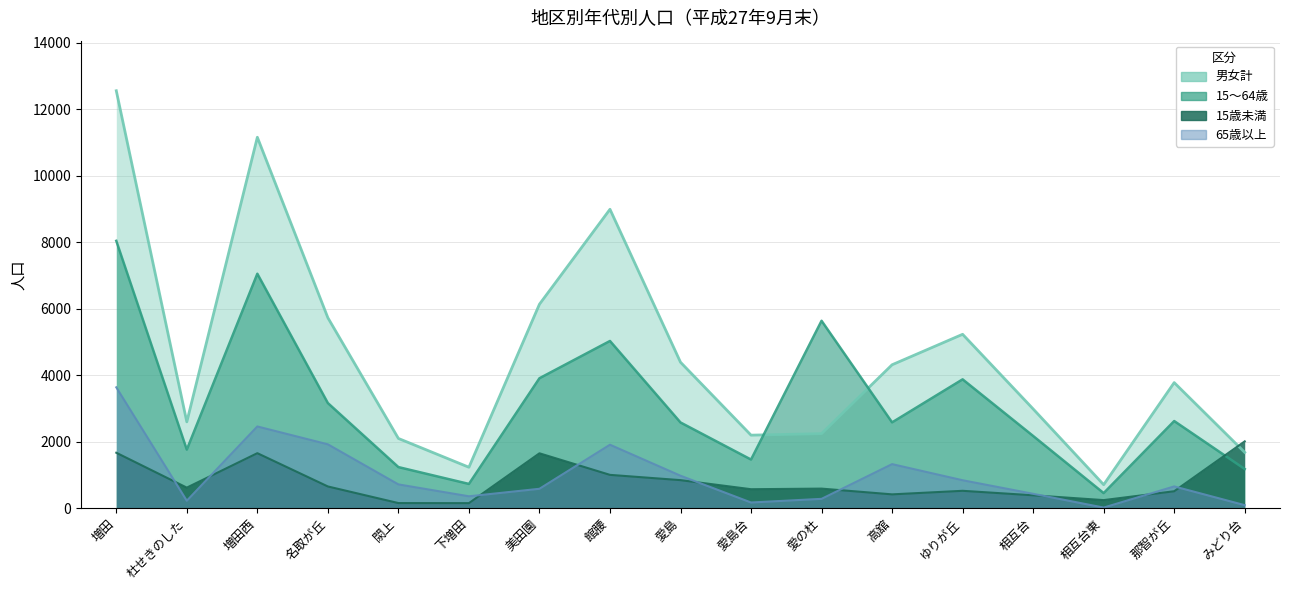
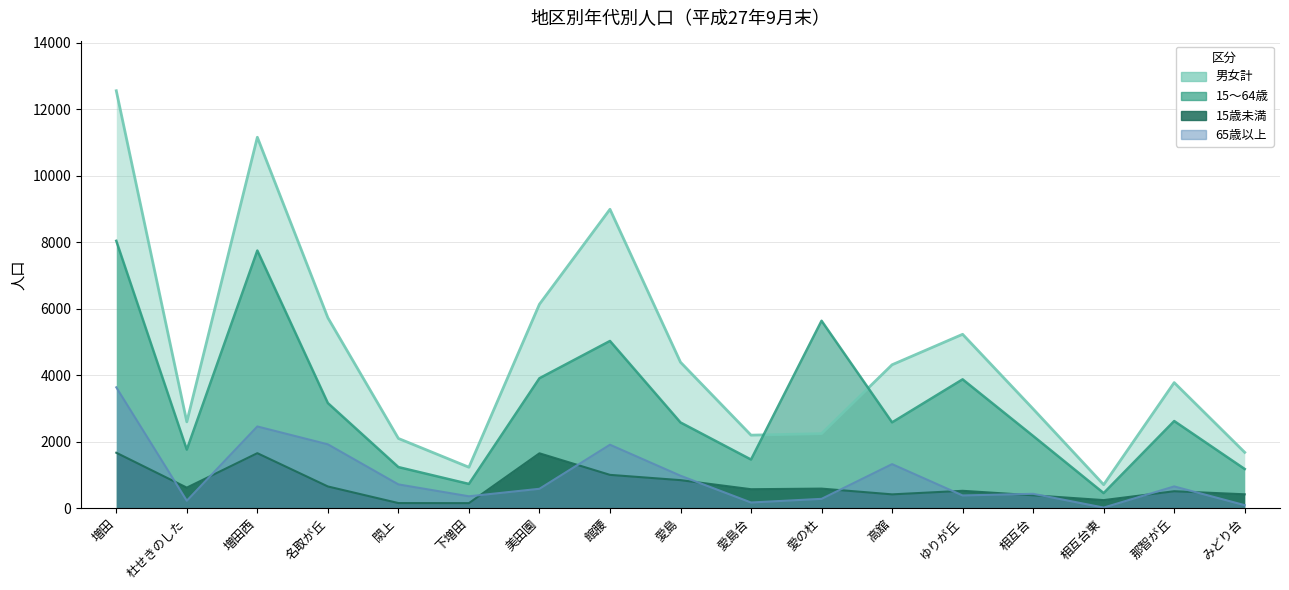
  {
    "男女計": {
      "増田": 12600,
      "杜せきのした": 2600,
      "増田西": 11200,
      "名取が丘": 5700,
      "閖上": 2100,
      "下増田": 1200,
      "美田園": 6100,
      "館腰": 9000,
      "愛島": 4400,
      "愛島台": 2200,
      "愛の杜": 2200,
      "高舘": 4300,
      "ゆりが丘": 5200,
      "相互台": 3000,
      "相互台東": 700,
      "那智が丘": 3800,
      "みどり台": 1700
    },
    "15～64歳": {
      "増田": 8000,
      "杜せきのした": 1800,
-     "増田西": 7100,
+     "増田西": 7800,
      "名取が丘": 3200,
      "閖上": 1200,
      "下増田": 700,
      "美田園": 3900,
      "館腰": 5000,
      "愛島": 2600,
      "愛島台": 1500,
      "愛の杜": 5600,
      "高舘": 2600,
      "ゆりが丘": 3900,
      "相互台": 2200,
      "相互台東": 500,
      "那智が丘": 2600,
      "みどり台": 1200
    },
    "15歳未満": {
      "増田": 1700,
      "杜せきのした": 600,
      "増田西": 1700,
      "名取が丘": 700,
      "閖上": 200,
      "下増田": 100,
      "美田園": 1600,
      "館腰": 1000,
      "愛島": 800,
      "愛島台": 600,
      "愛の杜": 600,
      "高舘": 400,
      "ゆりが丘": 500,
      "相互台東": 200,
      "那智が丘": 500,
-     "みどり台": 2000
+     "みどり台": 400
    },
    "65歳以上": {
      "増田": 3600,
      "杜せきのした": 200,
      "増田西": 2500,
      "名取が丘": 1900,
      "閖上": 700,
      "下増田": 400,
      "美田園": 600,
      "館腰": 1900,
      "愛島": 1000,
      "愛島台": 200,
      "愛の杜": 300,
      "高舘": 1300,
-     "ゆりが丘": 800,
+     "ゆりが丘": 400,
      "相互台東": 0,
      "那智が丘": 700,
      "みどり台": 100
    }
  }
